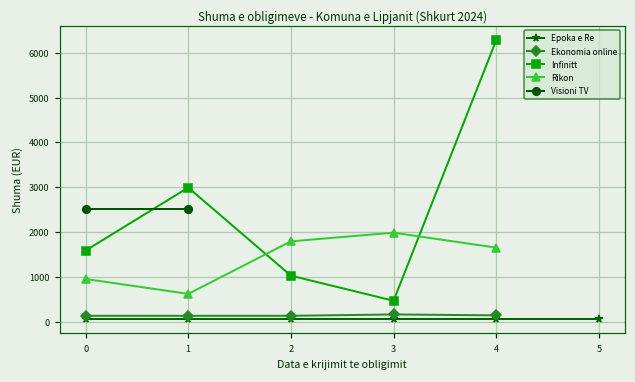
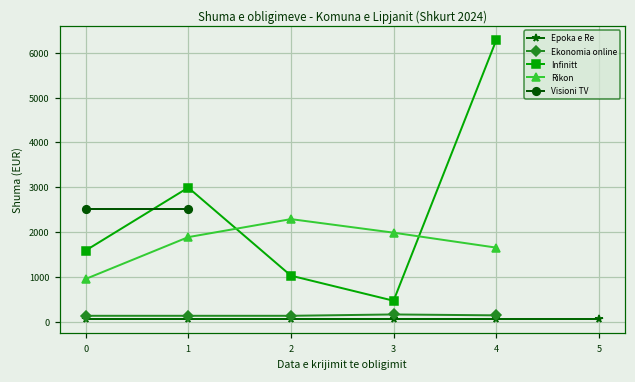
  {
    "Rikon": {
      "0": 1000,
-     "1": 600,
-     "2": 1800,
+     "1": 1900,
+     "2": 2300,
      "3": 2000,
      "4": 1700
    }
  }
